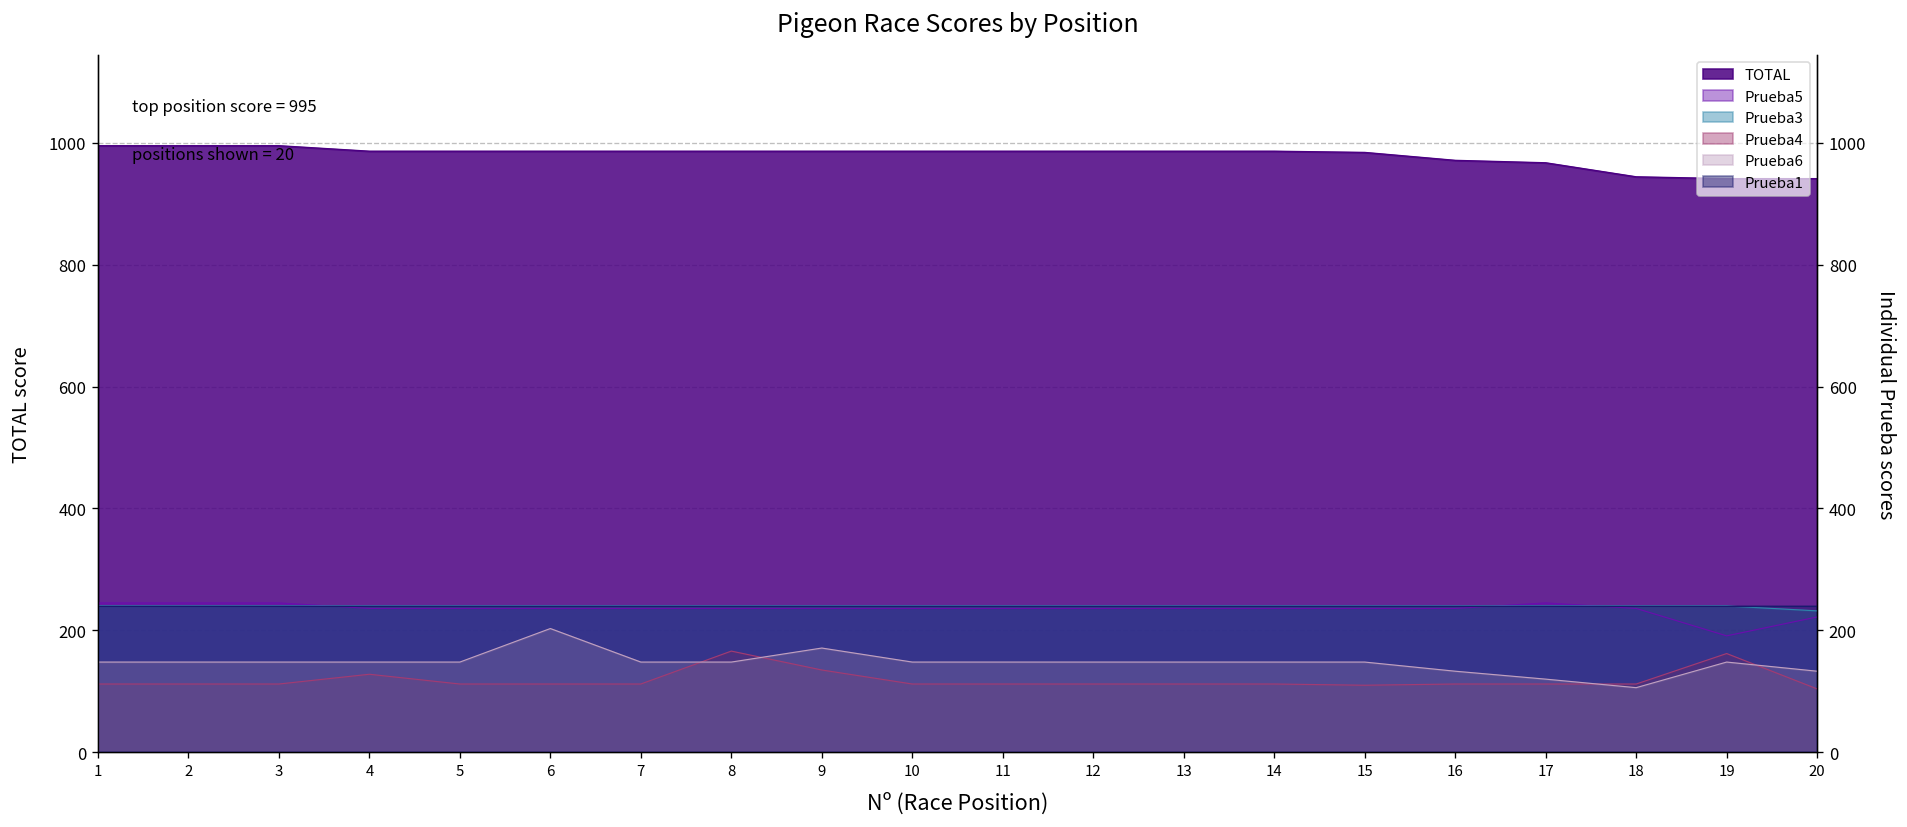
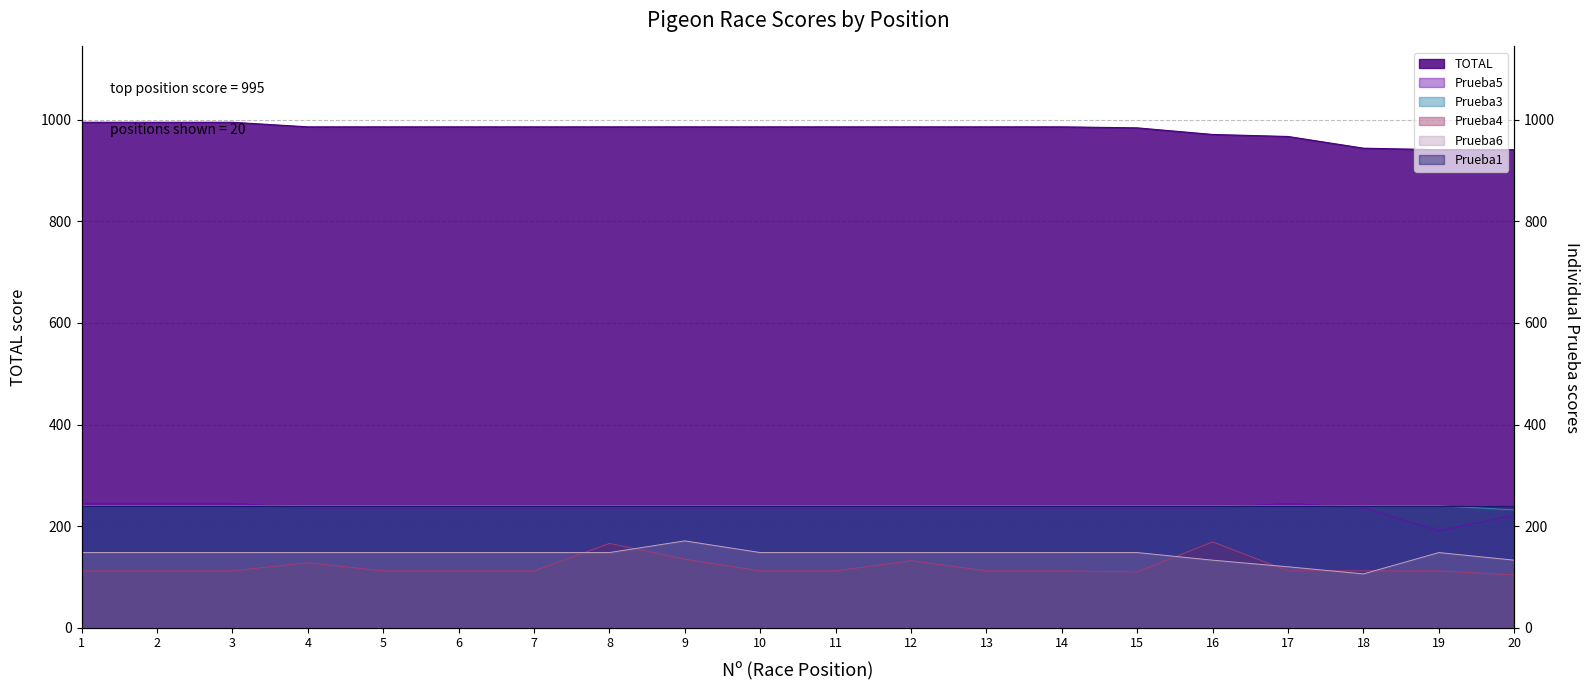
  {
    "Prueba3": {
      "20": 230
    },
    "Prueba4": {
      "1": 110,
      "2": 110,
      "3": 110,
      "4": 130,
      "5": 110,
      "6": 110,
      "7": 110,
      "8": 170,
      "9": 140,
      "10": 110,
      "11": 110,
-     "12": 110,
+     "12": 130,
      "13": 110,
      "14": 110,
      "15": 110,
-     "16": 110,
+     "16": 170,
      "17": 110,
      "18": 110,
-     "19": 160,
+     "19": 110,
      "20": 100
    },
    "Prueba6": {
      "1": 150,
      "2": 150,
      "3": 150,
      "4": 150,
      "5": 150,
-     "6": 200,
+     "6": 150,
      "7": 150,
      "8": 150,
      "9": 170,
      "10": 150,
      "11": 150,
      "12": 150,
      "13": 150,
      "14": 150,
      "15": 150,
      "16": 130,
      "17": 120,
      "18": 110,
      "19": 150,
      "20": 130
    }
  }
